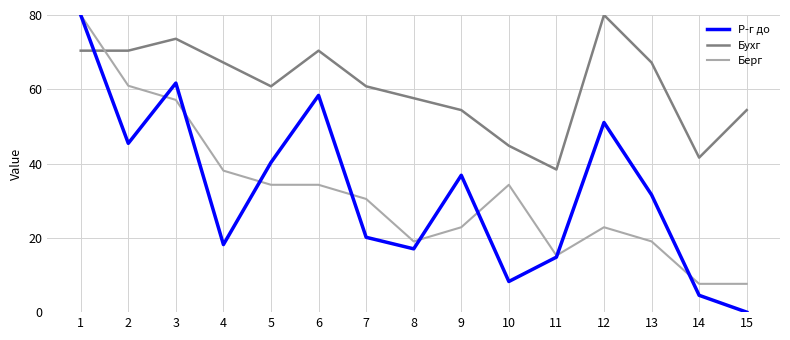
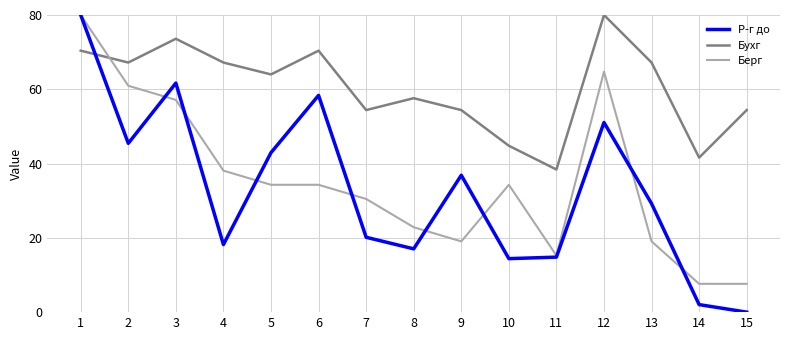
  {
    "Р-г до": {
      "2": 45,
      "3": 62,
      "4": 18,
-     "5": 40,
+     "5": 43,
      "6": 58,
      "7": 20,
      "8": 17,
      "9": 37,
-     "10": 8,
+     "10": 14,
      "12": 51,
-     "13": 32,
-     "14": 5,
+     "13": 29,
+     "14": 2,
      "15": 0
    },
    "Бухг": {
      "1": 70,
-     "2": 70,
+     "2": 67,
      "3": 74,
      "4": 67,
-     "5": 61,
+     "5": 64,
      "6": 70,
-     "7": 61,
+     "7": 54,
      "8": 58,
      "9": 54,
      "10": 45,
      "11": 38,
      "12": 80,
      "13": 67,
      "14": 42,
      "15": 54
    },
    "Берг": {
      "2": 61,
      "3": 57,
      "4": 38,
      "5": 34,
      "6": 34,
      "7": 30,
-     "8": 19,
-     "9": 23,
+     "8": 23,
+     "9": 19,
      "10": 34,
-     "12": 23,
+     "12": 65,
      "13": 19,
      "14": 8,
      "15": 8
    }
  }
